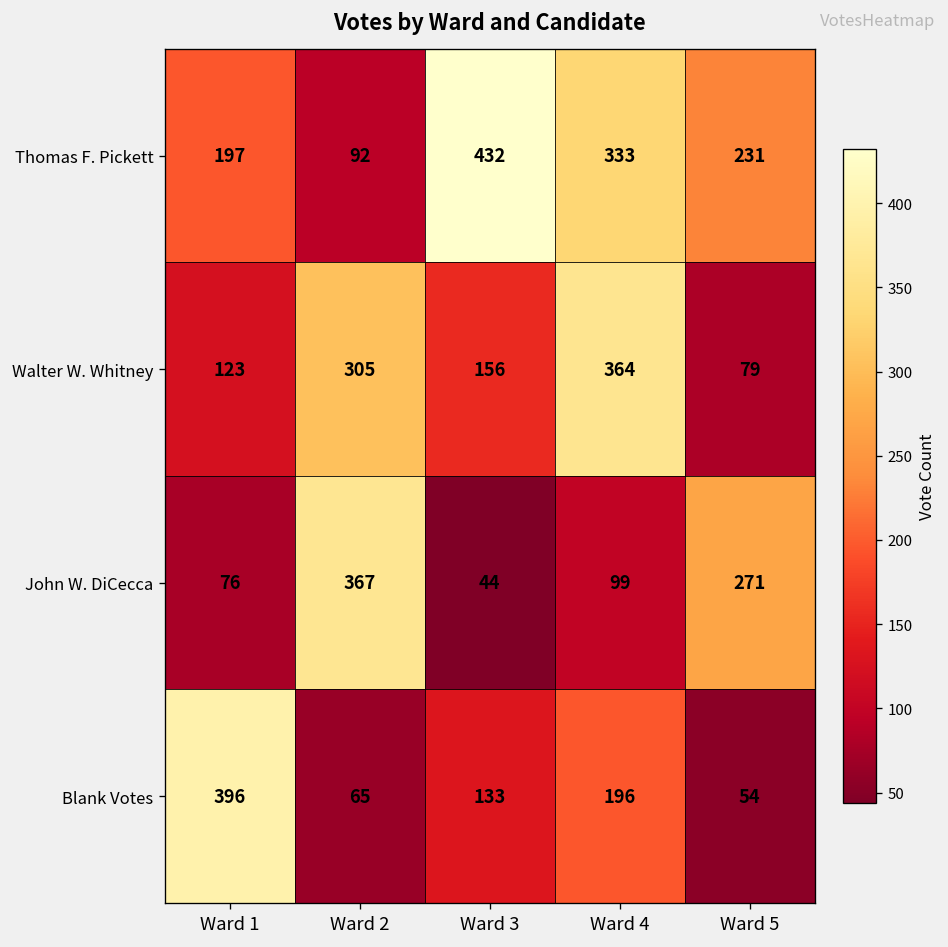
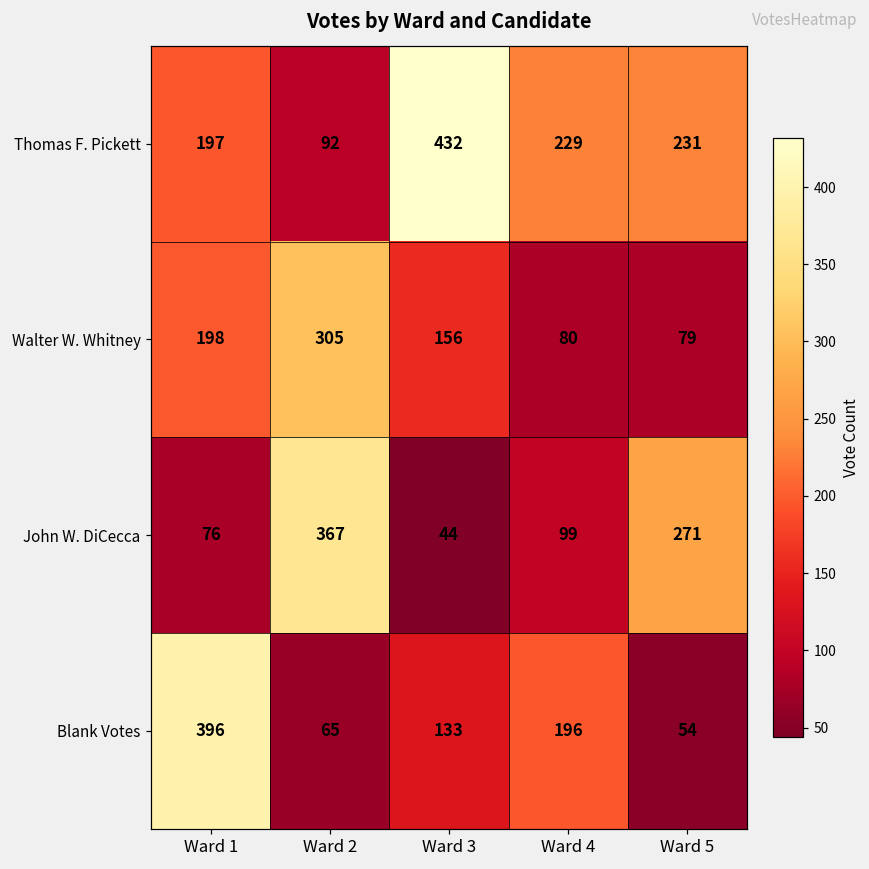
  {
    "Thomas F. Pickett": {
      "Ward 1": 197,
      "Ward 2": 92,
      "Ward 3": 432,
-     "Ward 4": 333,
+     "Ward 4": 229,
      "Ward 5": 231
    },
    "Walter W. Whitney": {
-     "Ward 1": 123,
+     "Ward 1": 198,
      "Ward 2": 305,
      "Ward 3": 156,
-     "Ward 4": 364,
+     "Ward 4": 80,
      "Ward 5": 79
    },
    "John W. DiCecca": {
      "Ward 1": 76,
      "Ward 2": 367,
      "Ward 3": 44,
      "Ward 4": 99,
      "Ward 5": 271
    },
    "Blank Votes": {
      "Ward 1": 396,
      "Ward 2": 65,
      "Ward 3": 133,
      "Ward 4": 196,
      "Ward 5": 54
    }
  }
